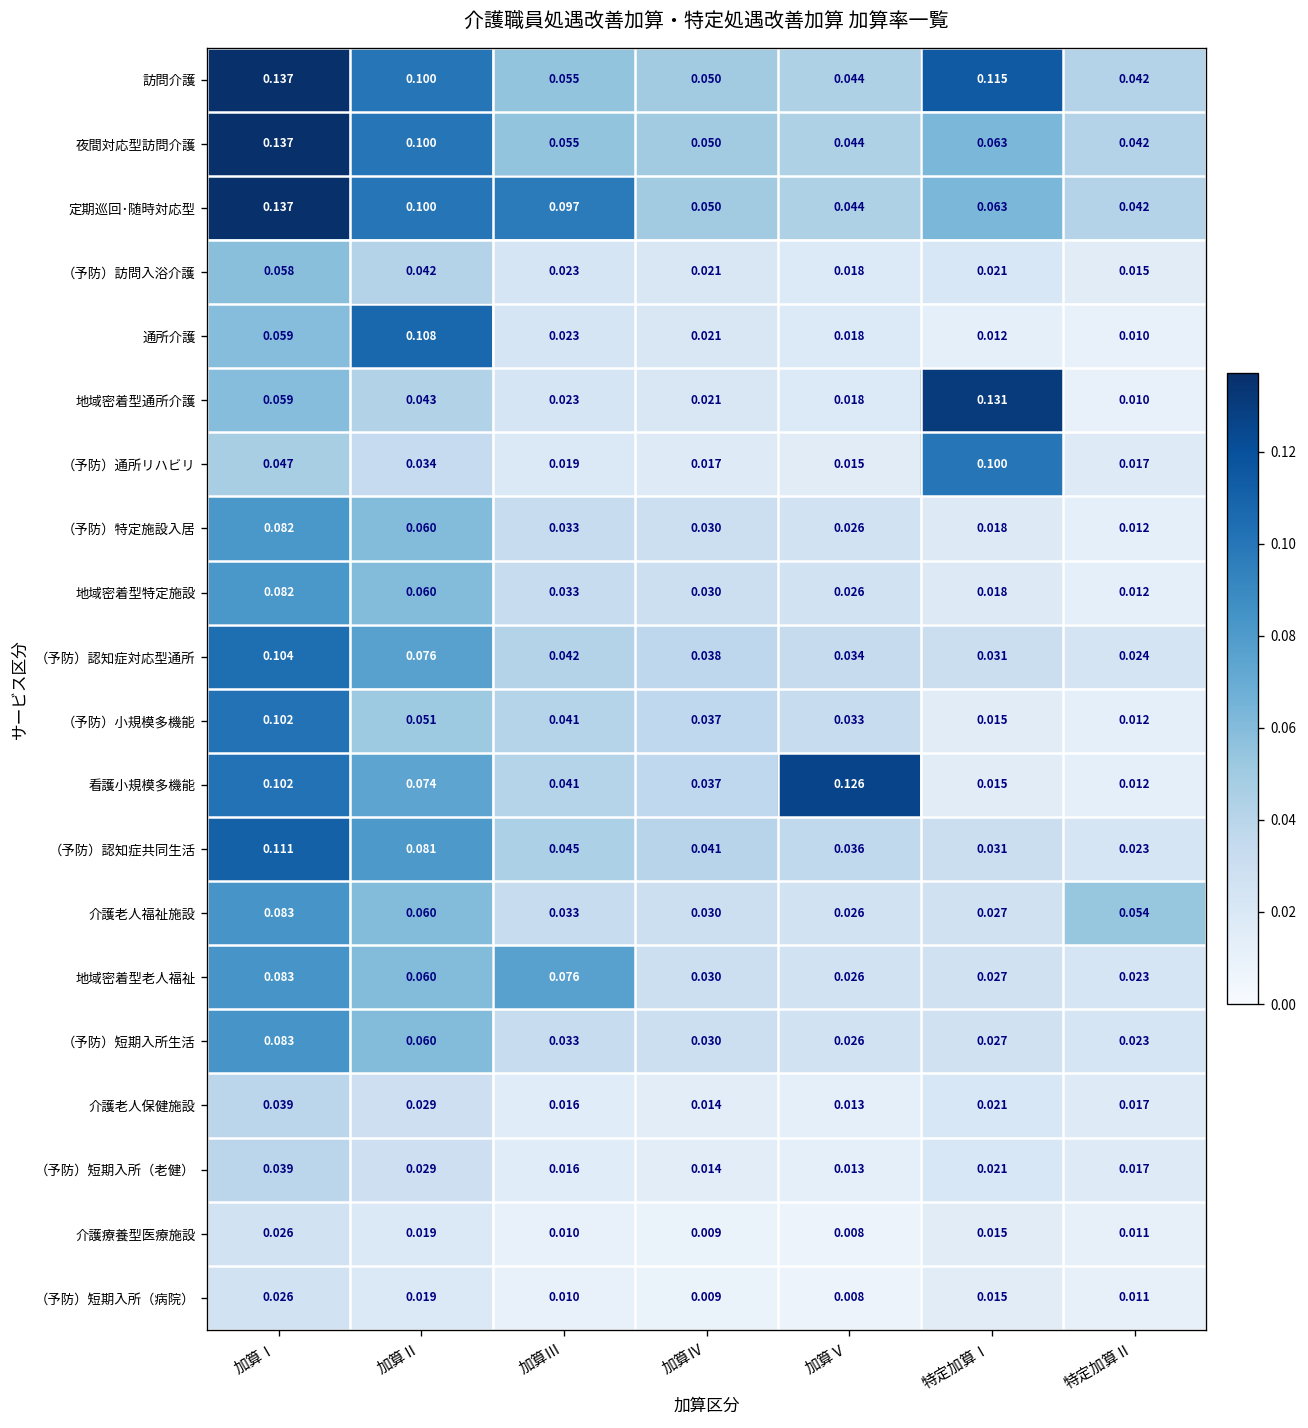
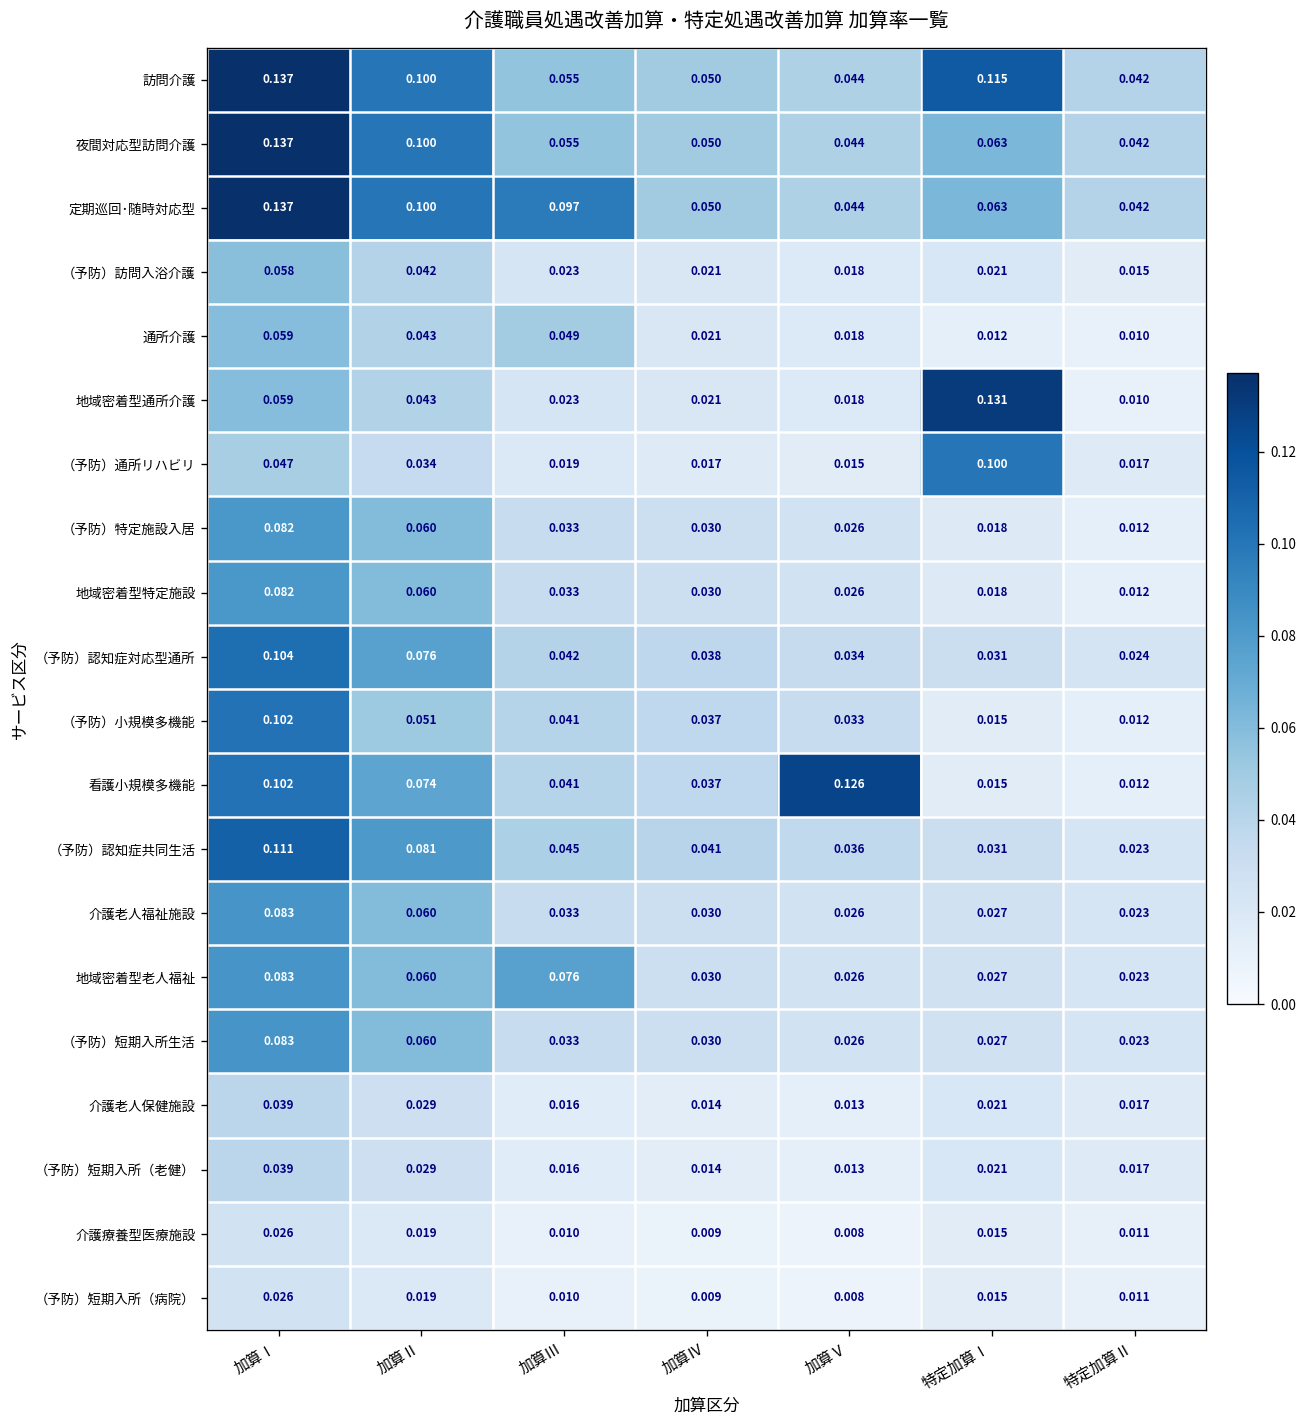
  {
    "訪問介護": {
      "加算Ⅰ": 0.137,
      "加算Ⅱ": 0.100,
      "加算Ⅲ": 0.055,
      "加算Ⅳ": 0.050,
      "加算Ⅴ": 0.044,
      "特定加算Ⅰ": 0.115,
      "特定加算Ⅱ": 0.042
    },
    "夜間対応型訪問介護": {
      "加算Ⅰ": 0.137,
      "加算Ⅱ": 0.100,
      "加算Ⅲ": 0.055,
      "加算Ⅳ": 0.050,
      "加算Ⅴ": 0.044,
      "特定加算Ⅰ": 0.063,
      "特定加算Ⅱ": 0.042
    },
    "定期巡回･随時対応型": {
      "加算Ⅰ": 0.137,
      "加算Ⅱ": 0.100,
      "加算Ⅲ": 0.097,
      "加算Ⅳ": 0.050,
      "加算Ⅴ": 0.044,
      "特定加算Ⅰ": 0.063,
      "特定加算Ⅱ": 0.042
    },
    "（予防）訪問入浴介護": {
      "加算Ⅰ": 0.058,
      "加算Ⅱ": 0.042,
      "加算Ⅲ": 0.023,
      "加算Ⅳ": 0.021,
      "加算Ⅴ": 0.018,
      "特定加算Ⅰ": 0.021,
      "特定加算Ⅱ": 0.015
    },
    "通所介護": {
      "加算Ⅰ": 0.059,
-     "加算Ⅱ": 0.108,
-     "加算Ⅲ": 0.023,
+     "加算Ⅱ": 0.043,
+     "加算Ⅲ": 0.049,
      "加算Ⅳ": 0.021,
      "加算Ⅴ": 0.018,
      "特定加算Ⅰ": 0.012,
      "特定加算Ⅱ": 0.010
    },
    "地域密着型通所介護": {
      "加算Ⅰ": 0.059,
      "加算Ⅱ": 0.043,
      "加算Ⅲ": 0.023,
      "加算Ⅳ": 0.021,
      "加算Ⅴ": 0.018,
      "特定加算Ⅰ": 0.131,
      "特定加算Ⅱ": 0.010
    },
    "（予防）通所リハビリ": {
      "加算Ⅰ": 0.047,
      "加算Ⅱ": 0.034,
      "加算Ⅲ": 0.019,
      "加算Ⅳ": 0.017,
      "加算Ⅴ": 0.015,
      "特定加算Ⅰ": 0.100,
      "特定加算Ⅱ": 0.017
    },
    "（予防）特定施設入居": {
      "加算Ⅰ": 0.082,
      "加算Ⅱ": 0.060,
      "加算Ⅲ": 0.033,
      "加算Ⅳ": 0.030,
      "加算Ⅴ": 0.026,
      "特定加算Ⅰ": 0.018,
      "特定加算Ⅱ": 0.012
    },
    "地域密着型特定施設": {
      "加算Ⅰ": 0.082,
      "加算Ⅱ": 0.060,
      "加算Ⅲ": 0.033,
      "加算Ⅳ": 0.030,
      "加算Ⅴ": 0.026,
      "特定加算Ⅰ": 0.018,
      "特定加算Ⅱ": 0.012
    },
    "（予防）認知症対応型通所": {
      "加算Ⅰ": 0.104,
      "加算Ⅱ": 0.076,
      "加算Ⅲ": 0.042,
      "加算Ⅳ": 0.038,
      "加算Ⅴ": 0.034,
      "特定加算Ⅰ": 0.031,
      "特定加算Ⅱ": 0.024
    },
    "（予防）小規模多機能": {
      "加算Ⅰ": 0.102,
      "加算Ⅱ": 0.051,
      "加算Ⅲ": 0.041,
      "加算Ⅳ": 0.037,
      "加算Ⅴ": 0.033,
      "特定加算Ⅰ": 0.015,
      "特定加算Ⅱ": 0.012
    },
    "看護小規模多機能": {
      "加算Ⅰ": 0.102,
      "加算Ⅱ": 0.074,
      "加算Ⅲ": 0.041,
      "加算Ⅳ": 0.037,
      "加算Ⅴ": 0.126,
      "特定加算Ⅰ": 0.015,
      "特定加算Ⅱ": 0.012
    },
    "（予防）認知症共同生活": {
      "加算Ⅰ": 0.111,
      "加算Ⅱ": 0.081,
      "加算Ⅲ": 0.045,
      "加算Ⅳ": 0.041,
      "加算Ⅴ": 0.036,
      "特定加算Ⅰ": 0.031,
      "特定加算Ⅱ": 0.023
    },
    "介護老人福祉施設": {
      "加算Ⅰ": 0.083,
      "加算Ⅱ": 0.060,
      "加算Ⅲ": 0.033,
      "加算Ⅳ": 0.030,
      "加算Ⅴ": 0.026,
      "特定加算Ⅰ": 0.027,
-     "特定加算Ⅱ": 0.054
+     "特定加算Ⅱ": 0.023
    },
    "地域密着型老人福祉": {
      "加算Ⅰ": 0.083,
      "加算Ⅱ": 0.060,
      "加算Ⅲ": 0.076,
      "加算Ⅳ": 0.030,
      "加算Ⅴ": 0.026,
      "特定加算Ⅰ": 0.027,
      "特定加算Ⅱ": 0.023
    },
    "（予防）短期入所生活": {
      "加算Ⅰ": 0.083,
      "加算Ⅱ": 0.060,
      "加算Ⅲ": 0.033,
      "加算Ⅳ": 0.030,
      "加算Ⅴ": 0.026,
      "特定加算Ⅰ": 0.027,
      "特定加算Ⅱ": 0.023
    },
    "介護老人保健施設": {
      "加算Ⅰ": 0.039,
      "加算Ⅱ": 0.029,
      "加算Ⅲ": 0.016,
      "加算Ⅳ": 0.014,
      "加算Ⅴ": 0.013,
      "特定加算Ⅰ": 0.021,
      "特定加算Ⅱ": 0.017
    },
    "（予防）短期入所（老健）": {
      "加算Ⅰ": 0.039,
      "加算Ⅱ": 0.029,
      "加算Ⅲ": 0.016,
      "加算Ⅳ": 0.014,
      "加算Ⅴ": 0.013,
      "特定加算Ⅰ": 0.021,
      "特定加算Ⅱ": 0.017
    },
    "介護療養型医療施設": {
      "加算Ⅰ": 0.026,
      "加算Ⅱ": 0.019,
      "加算Ⅲ": 0.010,
      "加算Ⅳ": 0.009,
      "加算Ⅴ": 0.008,
      "特定加算Ⅰ": 0.015,
      "特定加算Ⅱ": 0.011
    },
    "（予防）短期入所（病院）": {
      "加算Ⅰ": 0.026,
      "加算Ⅱ": 0.019,
      "加算Ⅲ": 0.010,
      "加算Ⅳ": 0.009,
      "加算Ⅴ": 0.008,
      "特定加算Ⅰ": 0.015,
      "特定加算Ⅱ": 0.011
    }
  }
